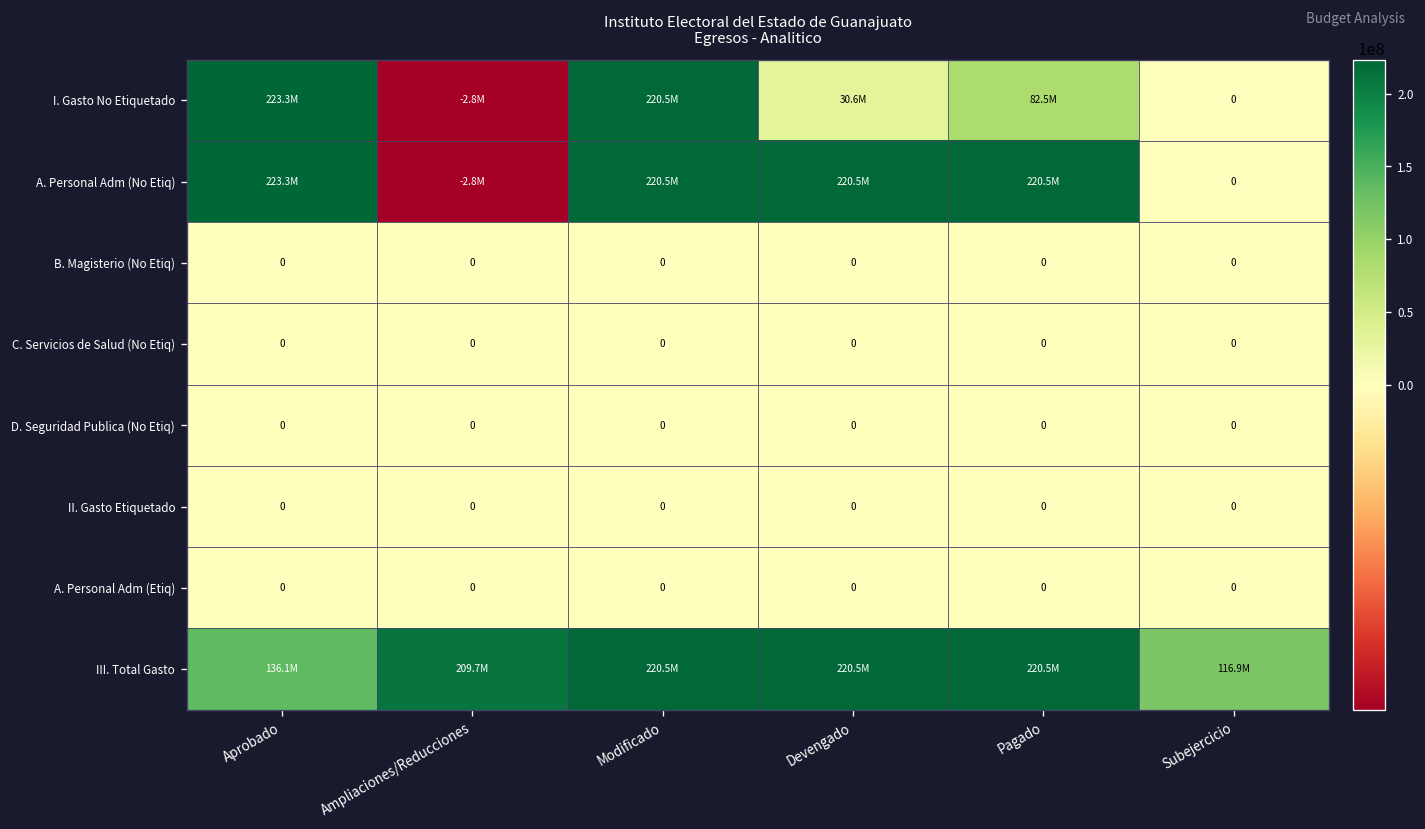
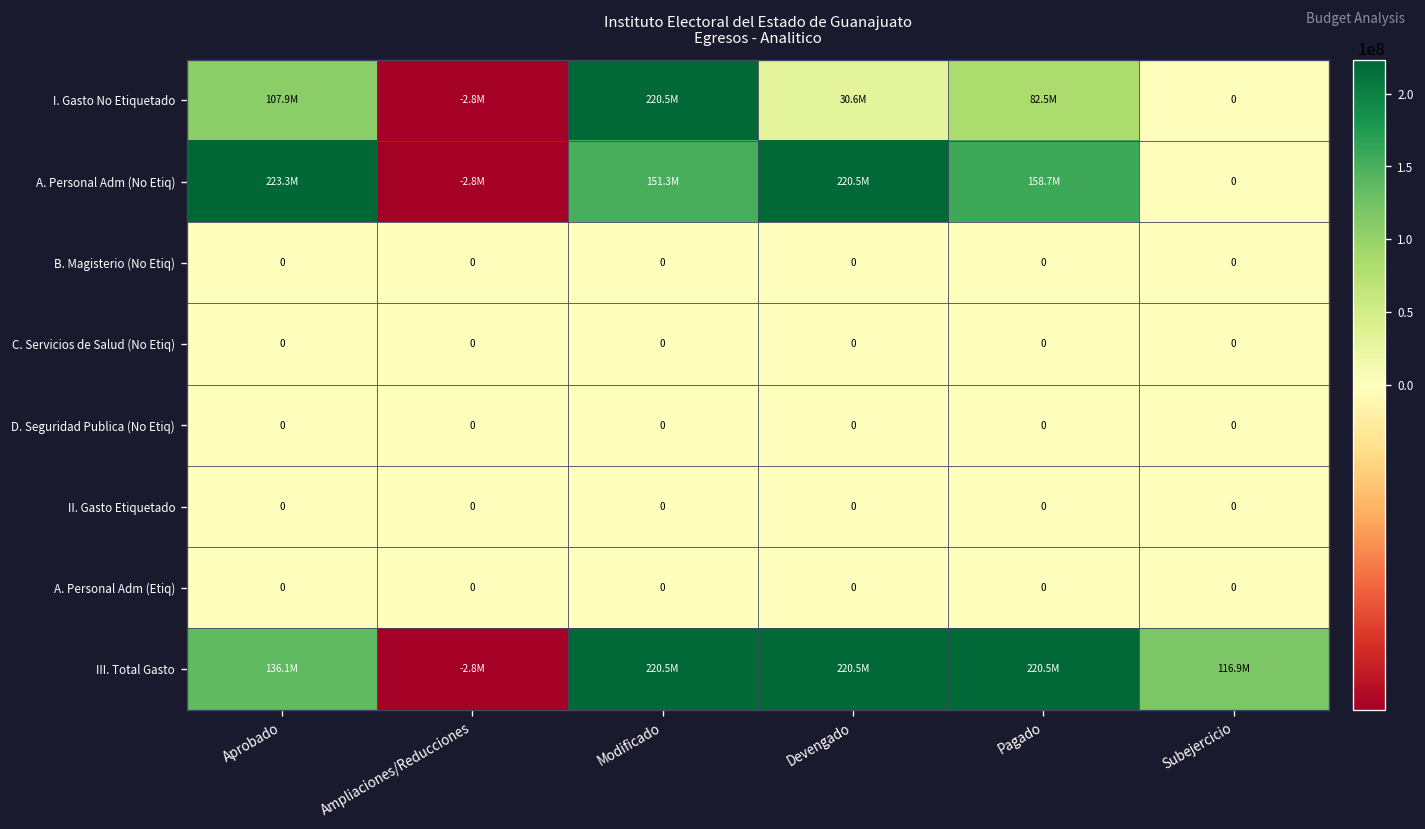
  {
    "I. Gasto No Etiquetado": {
-     "Aprobado": "223.3M",
+     "Aprobado": "107.9M",
      "Ampliaciones/Reducciones": "-2.8M",
      "Modificado": "220.5M",
      "Devengado": "30.6M",
      "Pagado": "82.5M",
      "Subejercicio": "0"
    },
    "A. Personal Adm (No Etiq)": {
      "Aprobado": "223.3M",
      "Ampliaciones/Reducciones": "-2.8M",
-     "Modificado": "220.5M",
+     "Modificado": "151.3M",
      "Devengado": "220.5M",
-     "Pagado": "220.5M",
+     "Pagado": "158.7M",
      "Subejercicio": "0"
    },
    "B. Magisterio (No Etiq)": {
      "Aprobado": "0",
      "Ampliaciones/Reducciones": "0",
      "Modificado": "0",
      "Devengado": "0",
      "Pagado": "0",
      "Subejercicio": "0"
    },
    "C. Servicios de Salud (No Etiq)": {
      "Aprobado": "0",
      "Ampliaciones/Reducciones": "0",
      "Modificado": "0",
      "Devengado": "0",
      "Pagado": "0",
      "Subejercicio": "0"
    },
    "D. Seguridad Publica (No Etiq)": {
      "Aprobado": "0",
      "Ampliaciones/Reducciones": "0",
      "Modificado": "0",
      "Devengado": "0",
      "Pagado": "0",
      "Subejercicio": "0"
    },
    "II. Gasto Etiquetado": {
      "Aprobado": "0",
      "Ampliaciones/Reducciones": "0",
      "Modificado": "0",
      "Devengado": "0",
      "Pagado": "0",
      "Subejercicio": "0"
    },
    "A. Personal Adm (Etiq)": {
      "Aprobado": "0",
      "Ampliaciones/Reducciones": "0",
      "Modificado": "0",
      "Devengado": "0",
      "Pagado": "0",
      "Subejercicio": "0"
    },
    "III. Total Gasto": {
      "Aprobado": "136.1M",
-     "Ampliaciones/Reducciones": "209.7M",
+     "Ampliaciones/Reducciones": "-2.8M",
      "Modificado": "220.5M",
      "Devengado": "220.5M",
      "Pagado": "220.5M",
      "Subejercicio": "116.9M"
    }
  }
